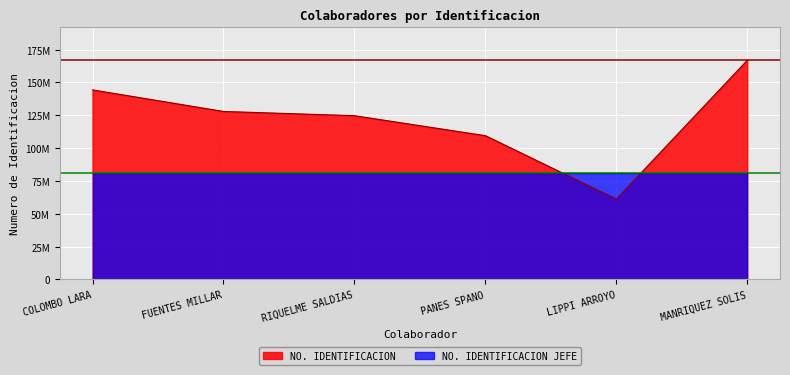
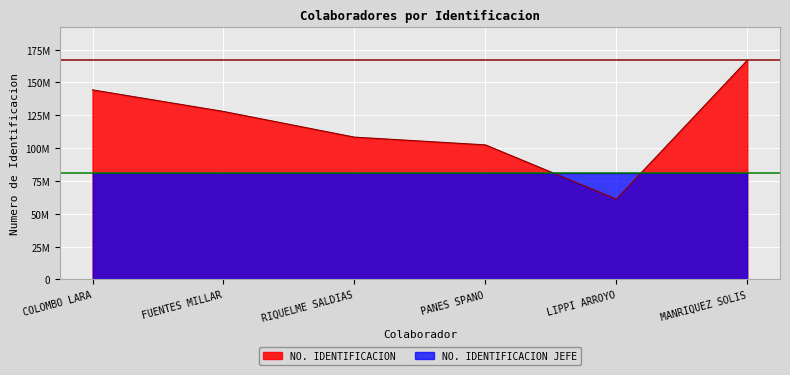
  {
    "NO. IDENTIFICACION": {
      "COLOMBO LARA": 144000000,
      "FUENTES MILLAR": 128000000,
-     "RIQUELME SALDIAS": 125000000,
-     "PANES SPANO": 109000000,
+     "RIQUELME SALDIAS": 108000000,
+     "PANES SPANO": 102000000,
      "LIPPI ARROYO": 61000000,
      "MANRIQUEZ SOLIS": 167000000
    },
    "NO. IDENTIFICACION JEFE": {
      "COLOMBO LARA": 81000000,
      "FUENTES MILLAR": 81000000,
      "RIQUELME SALDIAS": 81000000,
      "PANES SPANO": 81000000,
      "LIPPI ARROYO": 81000000,
      "MANRIQUEZ SOLIS": 81000000
    }
  }
